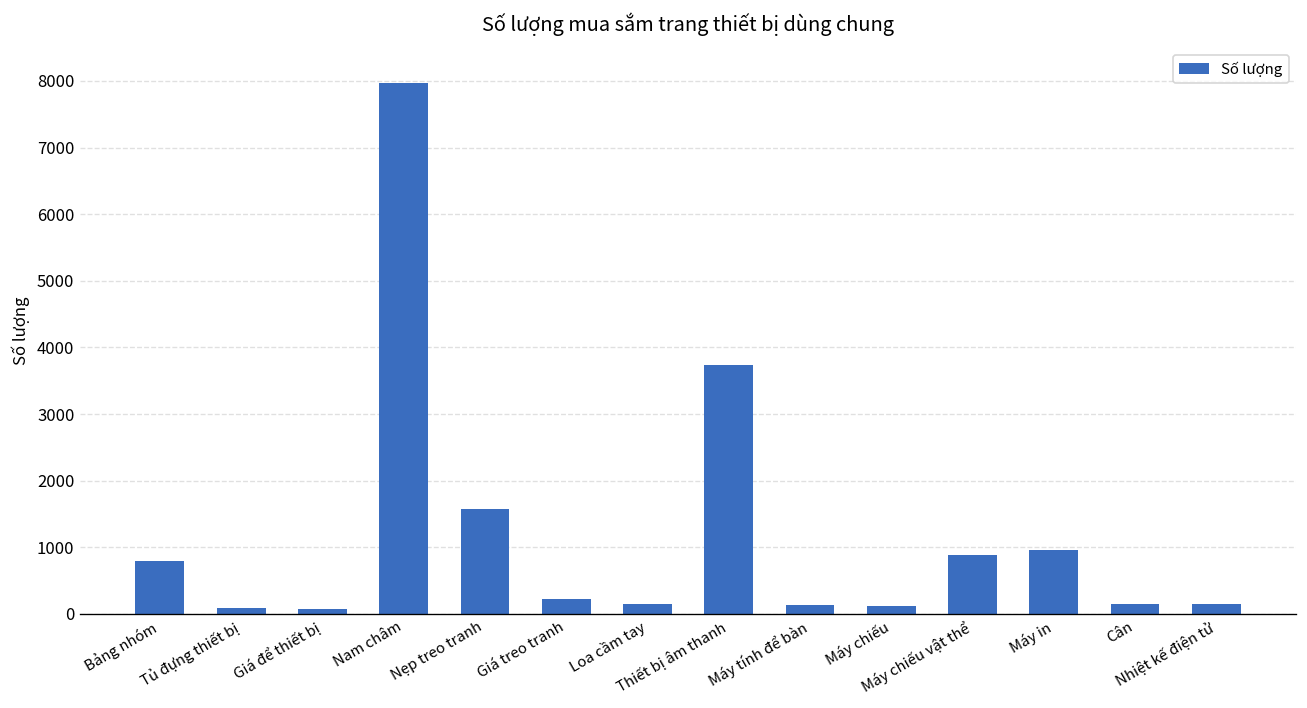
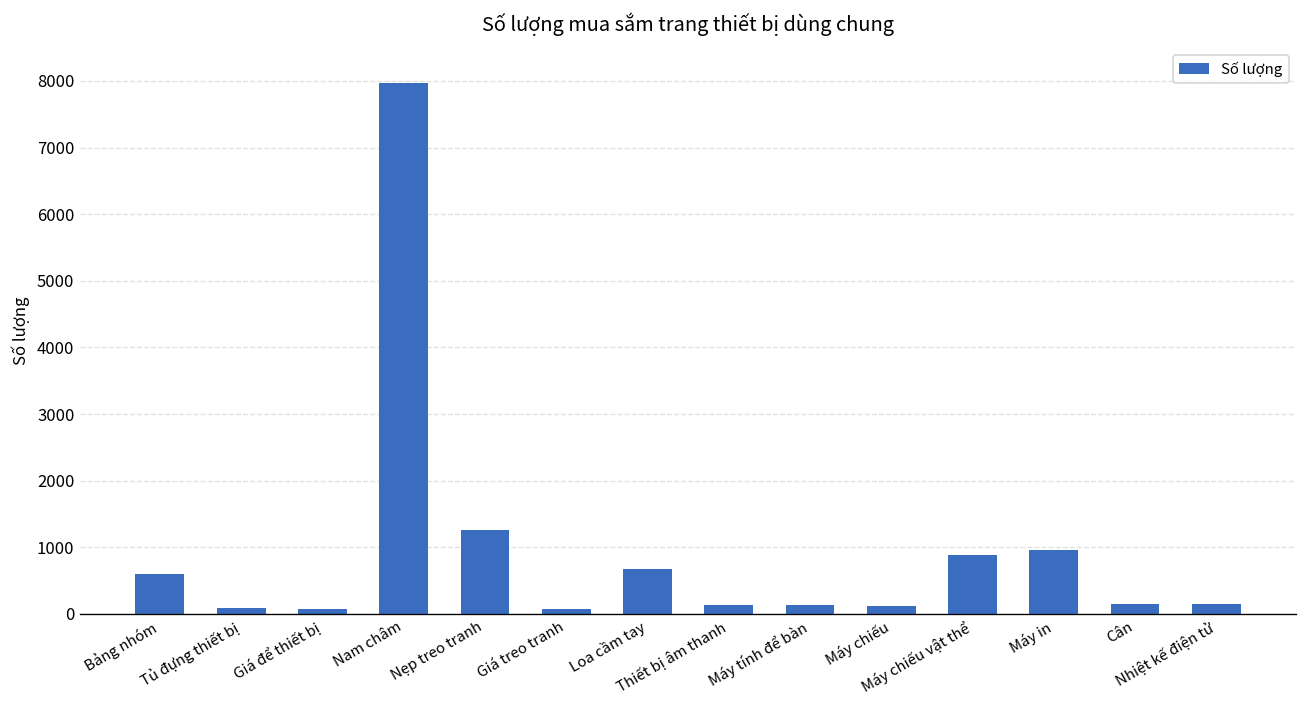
  {
-   "Bảng nhóm": 800,
+   "Bảng nhóm": 600,
    "Tủ đựng thiết bị": 100,
    "Giá để thiết bị": 100,
    "Nam châm": 8000,
-   "Nẹp treo tranh": 1600,
-   "Giá treo tranh": 200,
-   "Loa cầm tay": 200,
-   "Thiết bị âm thanh": 3700,
+   "Nẹp treo tranh": 1300,
+   "Giá treo tranh": 100,
+   "Loa cầm tay": 700,
+   "Thiết bị âm thanh": 100,
    "Máy tính để bàn": 100,
    "Máy chiếu": 100,
    "Máy chiếu vật thể": 900,
    "Máy in": 1000,
    "Cân": 200,
    "Nhiệt kế điện tử": 200
  }
